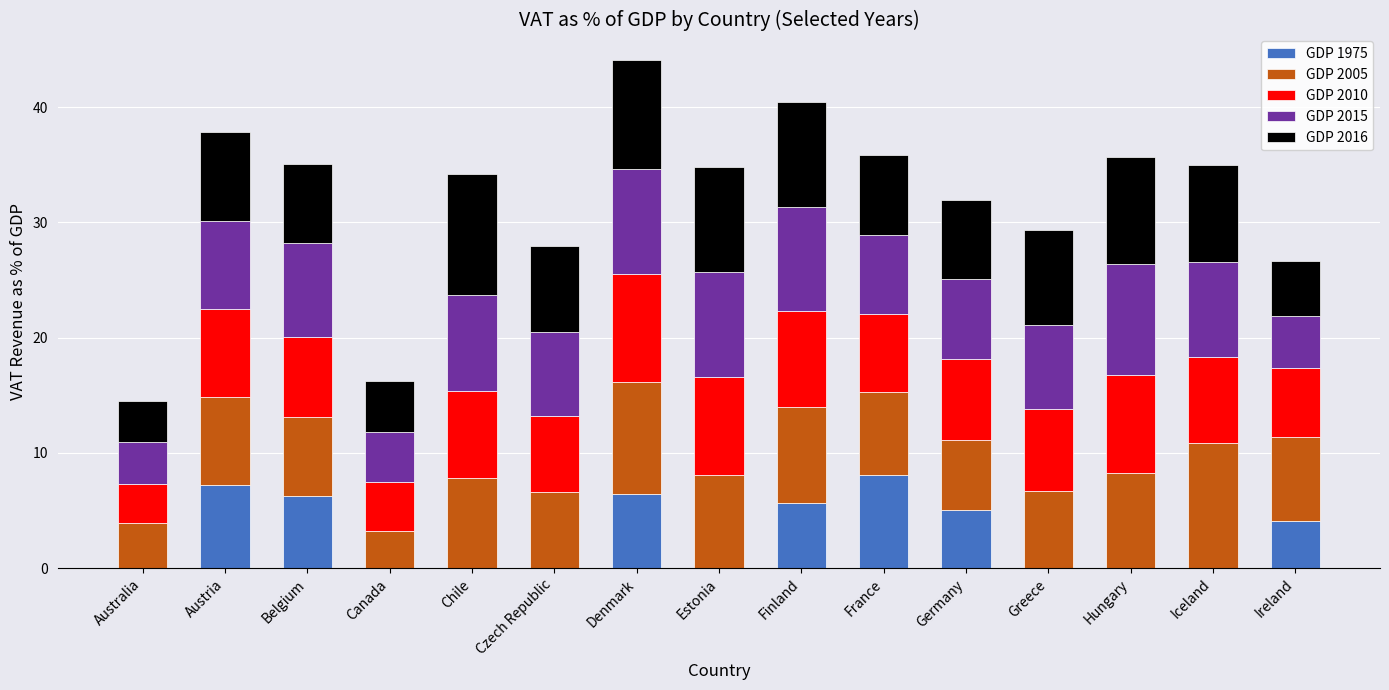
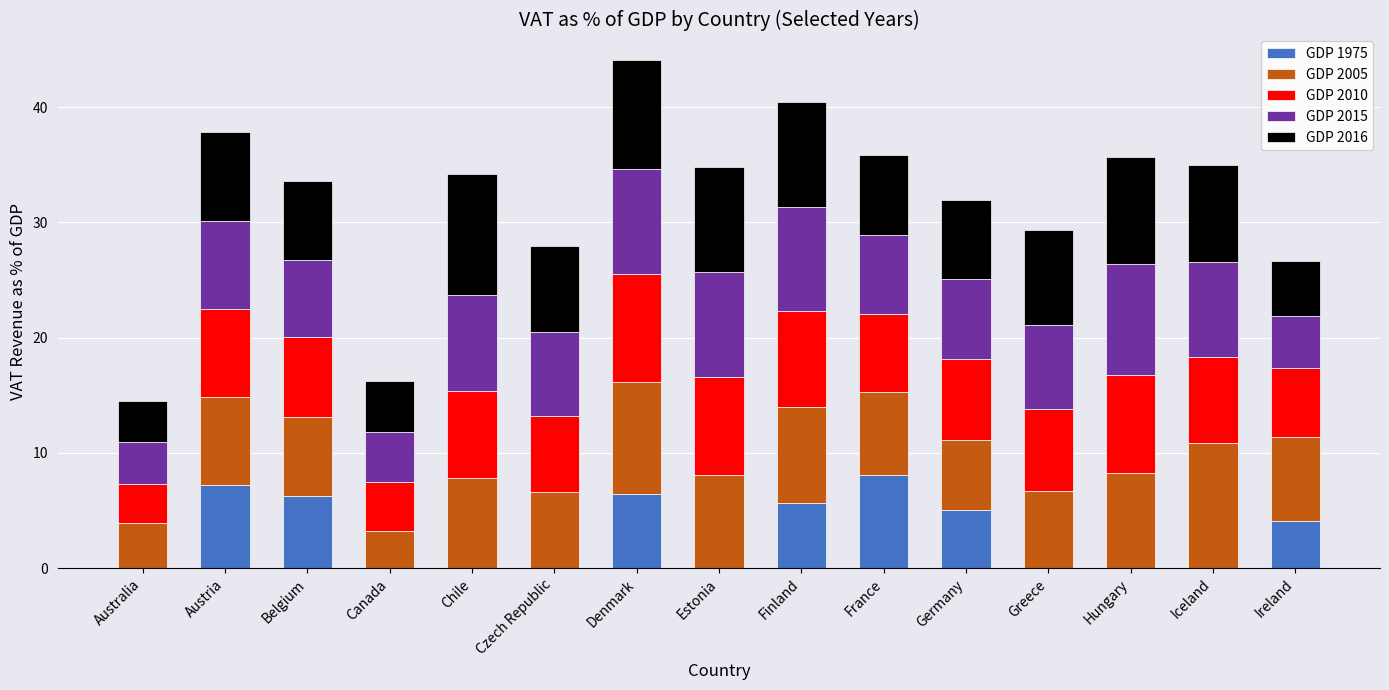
  {
    "GDP 1975": {
      "Australia": 0.0,
      "Austria": 7.2,
      "Belgium": 6.3,
      "Canada": 0.0,
      "Chile": 0.0,
      "Czech Republic": 0.0,
      "Denmark": 6.4,
      "Estonia": 0.0,
      "Finland": 5.6,
      "France": 8.1,
      "Germany": 5.0,
      "Greece": 0.0,
      "Hungary": 0.0,
      "Iceland": 0.0,
      "Ireland": 4.1
    },
    "GDP 2005": {
      "Australia": 3.9,
      "Austria": 7.6,
      "Belgium": 6.9,
      "Canada": 3.2,
      "Chile": 7.8,
      "Czech Republic": 6.6,
      "Denmark": 9.7,
      "Estonia": 8.1,
      "Finland": 8.4,
      "France": 7.2,
      "Germany": 6.1,
      "Greece": 6.7,
      "Hungary": 8.2,
      "Iceland": 10.8,
      "Ireland": 7.3
    },
    "GDP 2010": {
      "Australia": 3.4,
      "Austria": 7.7,
      "Belgium": 6.9,
      "Canada": 4.3,
      "Chile": 7.5,
      "Czech Republic": 6.6,
      "Denmark": 9.4,
      "Estonia": 8.5,
      "Finland": 8.3,
      "France": 6.8,
      "Germany": 7.0,
      "Greece": 7.1,
      "Hungary": 8.5,
      "Iceland": 7.5,
      "Ireland": 6.0
    },
    "GDP 2015": {
      "Australia": 3.6,
      "Austria": 7.6,
-     "Belgium": 8.2,
+     "Belgium": 6.7,
      "Canada": 4.3,
      "Chile": 8.3,
      "Czech Republic": 7.3,
      "Denmark": 9.1,
      "Estonia": 9.1,
      "Finland": 9.1,
      "France": 6.9,
      "Germany": 7.0,
      "Greece": 7.3,
      "Hungary": 9.6,
      "Iceland": 8.2,
      "Ireland": 4.6
    },
    "GDP 2016": {
      "Australia": 3.6,
      "Austria": 7.7,
      "Belgium": 6.8,
      "Canada": 4.4,
      "Chile": 10.5,
      "Czech Republic": 7.4,
      "Denmark": 9.4,
      "Estonia": 9.1,
      "Finland": 9.1,
      "France": 6.9,
      "Germany": 6.9,
      "Greece": 8.2,
      "Hungary": 9.3,
      "Iceland": 8.4,
      "Ireland": 4.7
    }
  }
